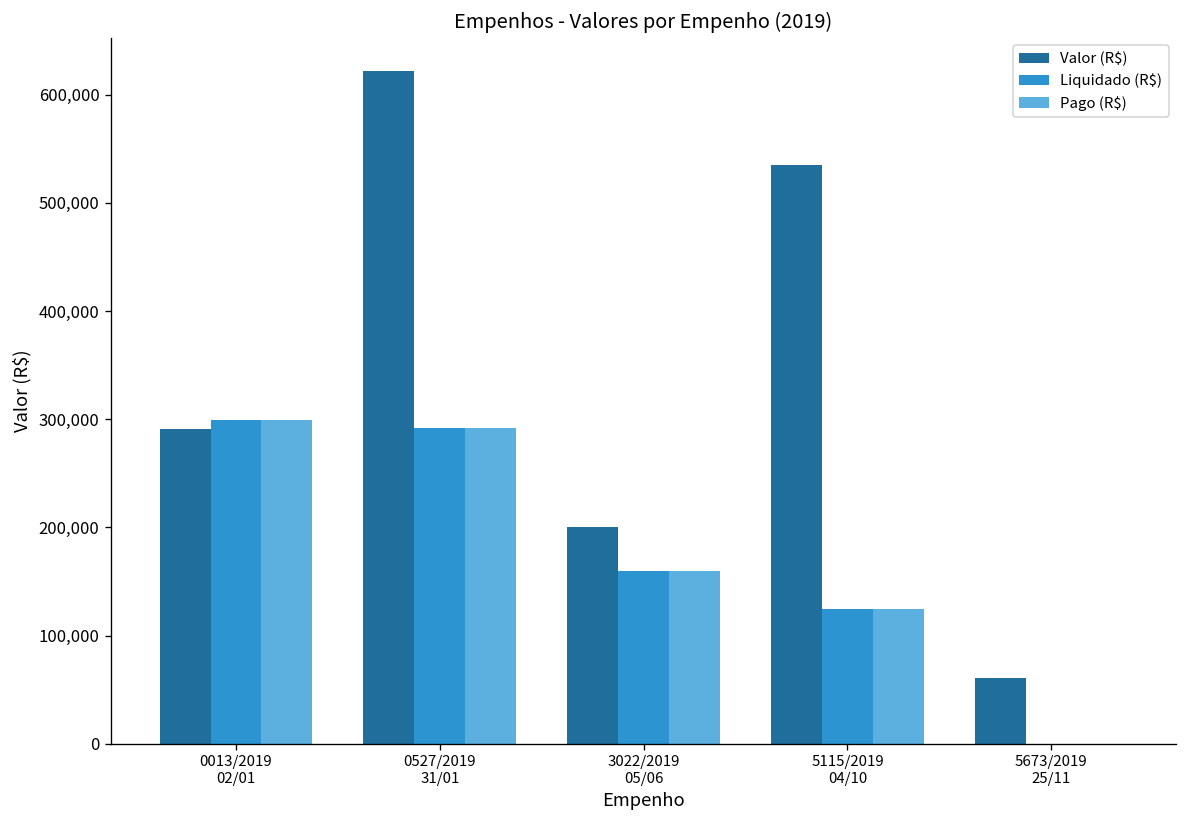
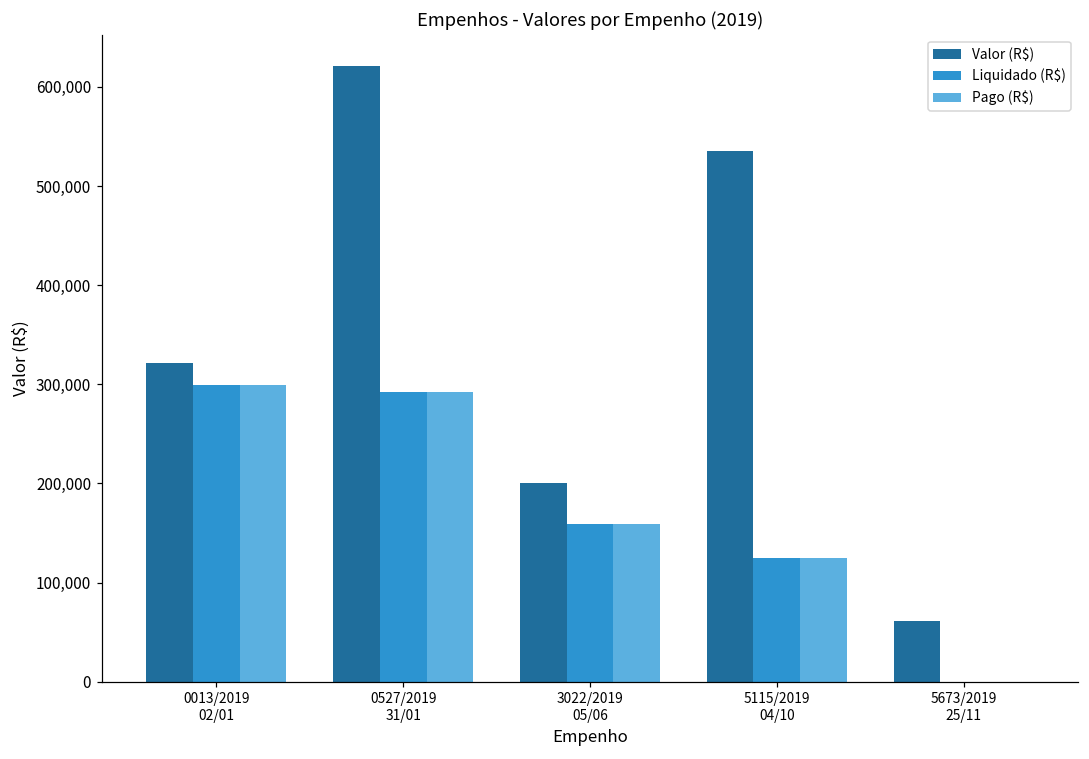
  {
    "Valor (R$)": {
-     "0013/2019 02/01": "290,000",
+     "0013/2019 02/01": "320,000",
      "0527/2019 31/01": "620,000",
      "3022/2019 05/06": "200,000",
      "5115/2019 04/10": "540,000",
      "5673/2019 25/11": "60,000"
    }
  }
